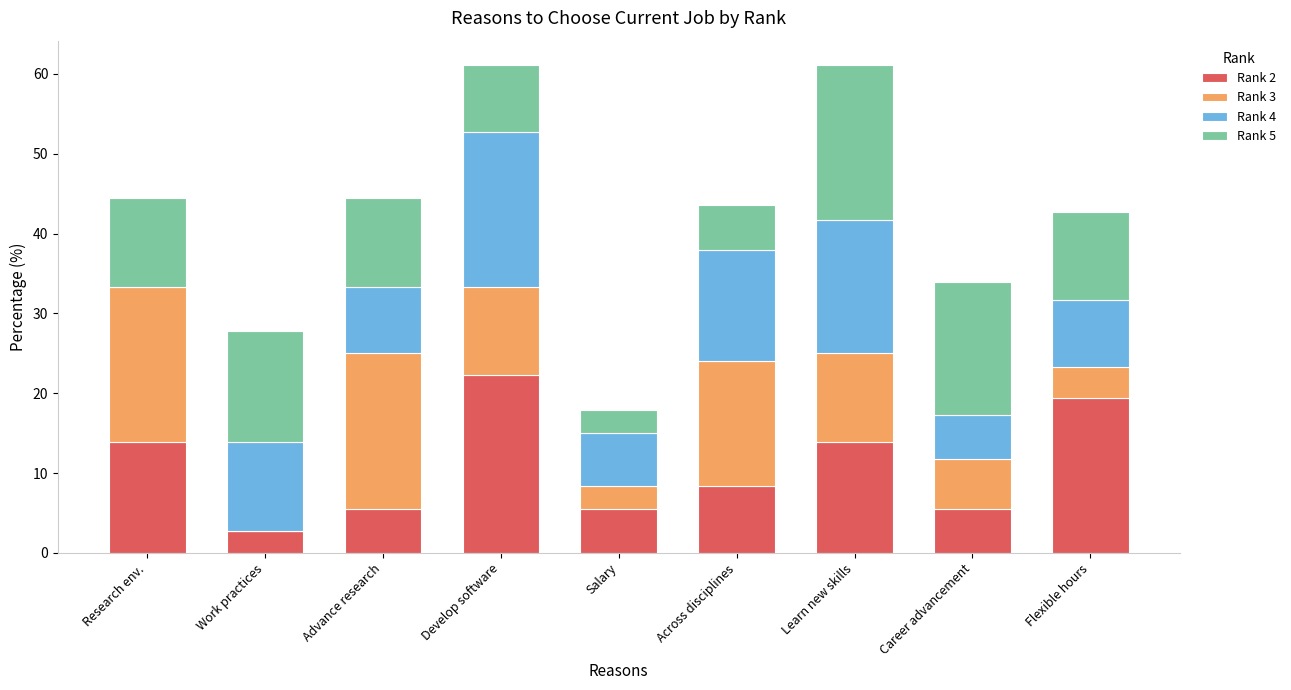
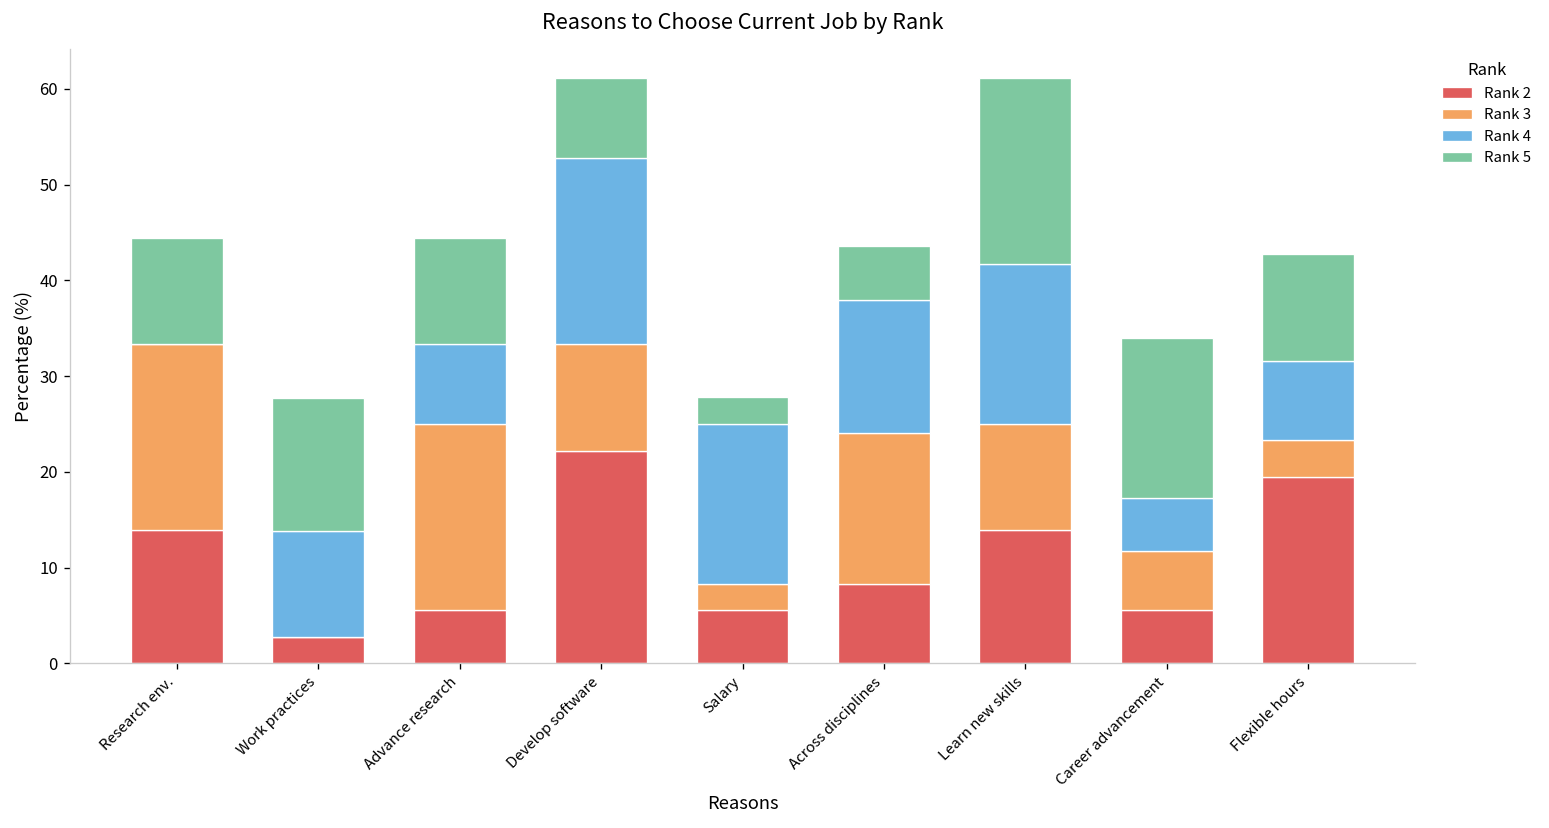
  {
    "Rank 2": {
      "Research env.": 14,
      "Work practices": 3,
      "Advance research": 6,
      "Develop software": 22,
      "Salary": 6,
      "Across disciplines": 8,
      "Learn new skills": 14,
      "Career advancement": 6,
      "Flexible hours": 19
    },
    "Rank 3": {
      "Research env.": 19,
      "Work practices": 0,
      "Advance research": 19,
      "Develop software": 11,
      "Salary": 3,
      "Across disciplines": 16,
      "Learn new skills": 11,
      "Career advancement": 6,
      "Flexible hours": 4
    },
    "Rank 4": {
      "Research env.": 0,
      "Work practices": 11,
      "Advance research": 8,
      "Develop software": 19,
-     "Salary": 7,
+     "Salary": 17,
      "Across disciplines": 14,
      "Learn new skills": 17,
      "Career advancement": 6,
      "Flexible hours": 8
    },
    "Rank 5": {
      "Research env.": 11,
      "Work practices": 14,
      "Advance research": 11,
      "Develop software": 8,
      "Salary": 3,
      "Across disciplines": 6,
      "Learn new skills": 19,
      "Career advancement": 17,
      "Flexible hours": 11
    }
  }
